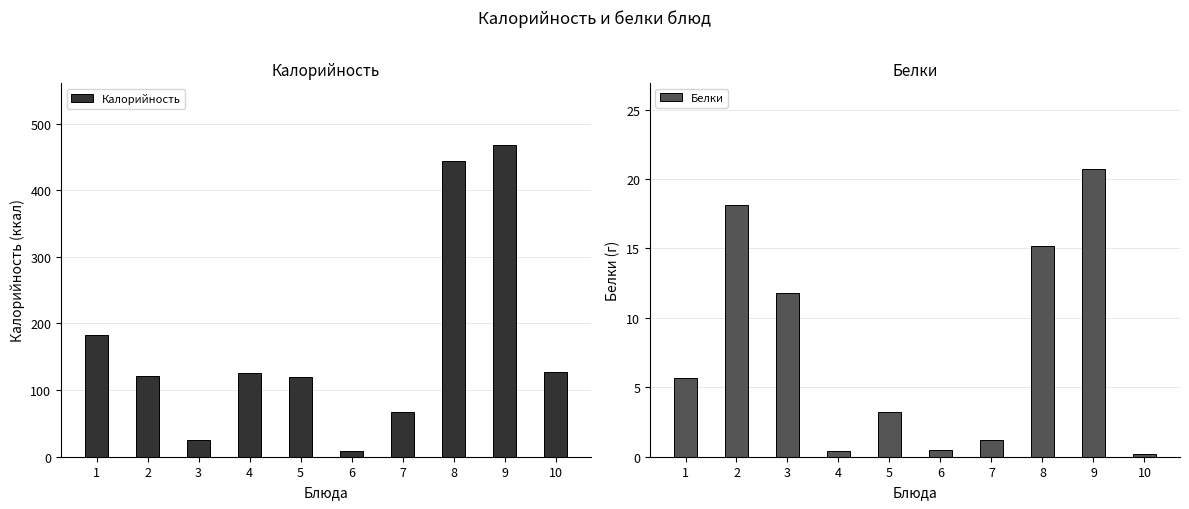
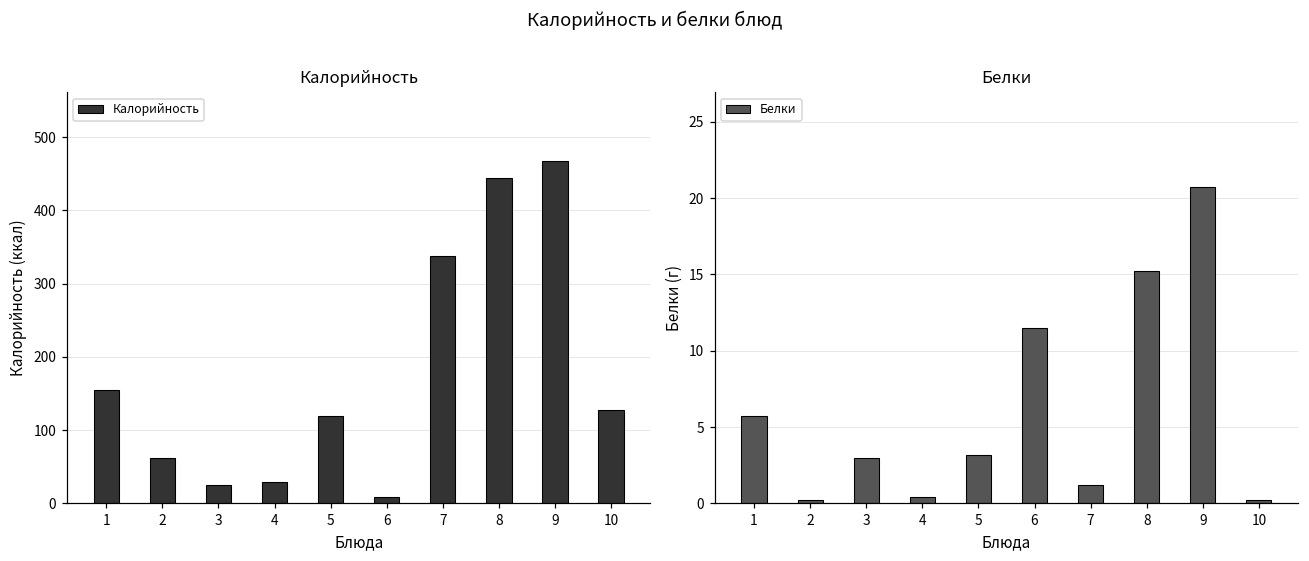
  {
    "Калорийность": {
-     "1": 180,
-     "2": 120,
+     "1": 160,
+     "2": 60,
      "3": 30,
-     "4": 130,
+     "4": 30,
      "5": 120,
      "6": 10,
-     "7": 70,
+     "7": 340,
      "8": 440,
      "9": 470,
      "10": 130
    },
    "Белки": {
      "1": 5.7,
-     "2": 18.1,
-     "3": 11.8,
+     "2": 0.2,
+     "3": 3.0,
      "4": 0.4,
      "5": 3.2,
-     "6": 0.5,
+     "6": 11.5,
      "7": 1.2,
      "8": 15.2,
      "9": 20.7,
      "10": 0.2
    }
  }
